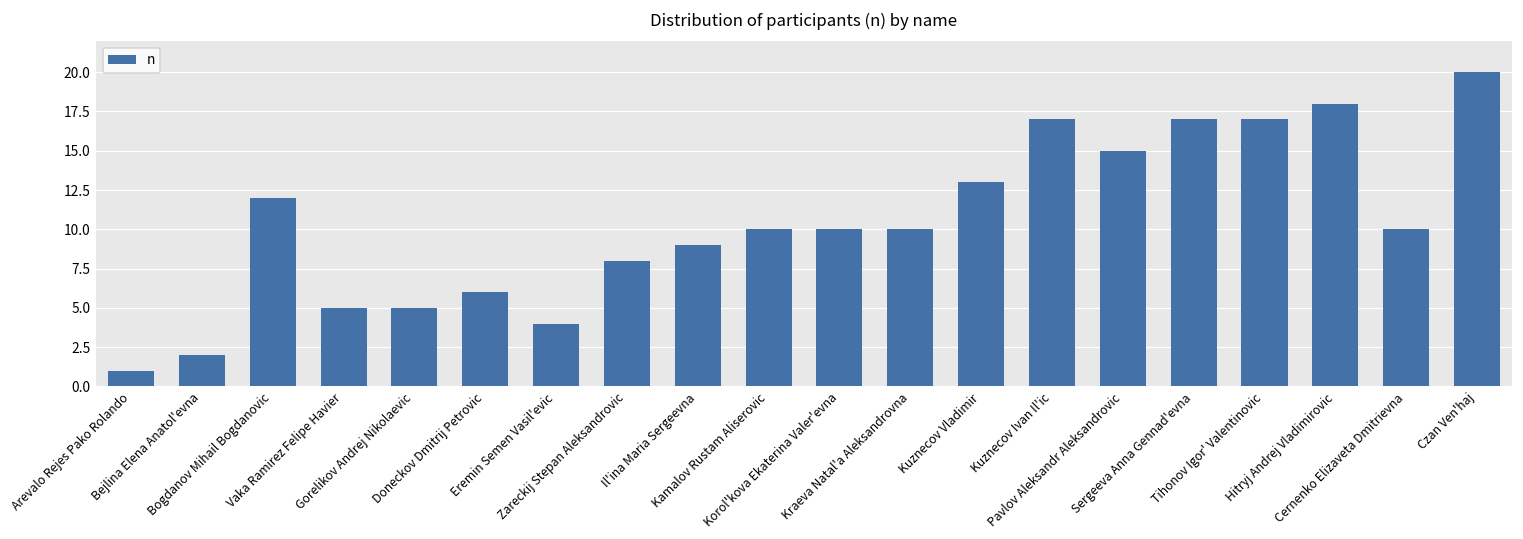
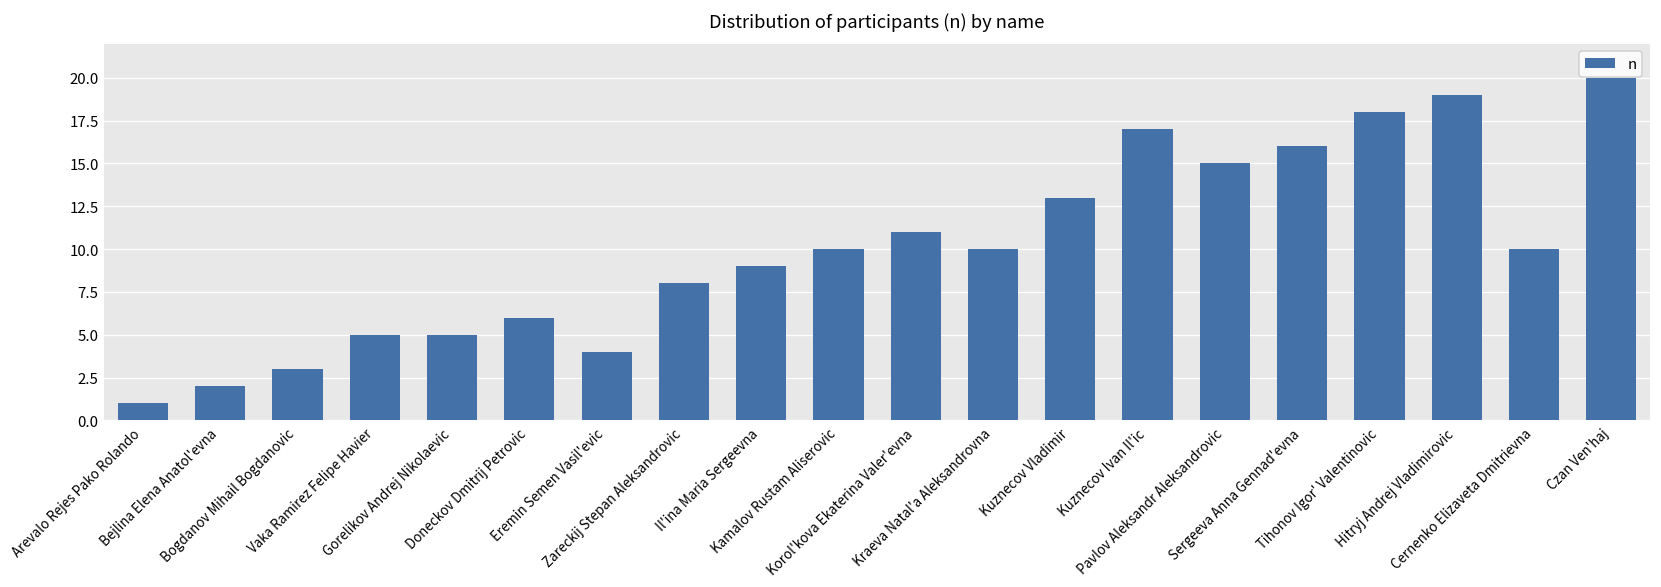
  {
    "Arevalo Rejes Pako Rolando": 1,
    "Bejlina Elena Anatol'evna": 2,
-   "Bogdanov Mihail Bogdanovic": 12,
+   "Bogdanov Mihail Bogdanovic": 3,
    "Vaka Ramirez Felipe Havier": 5,
    "Gorelikov Andrej Nikolaevic": 5,
    "Doneckov Dmitrij Petrovic": 6,
    "Eremin Semen Vasil'evic": 4,
    "Zareckij Stepan Aleksandrovic": 8,
    "Il'ina Maria Sergeevna": 9,
    "Kamalov Rustam Aliserovic": 10,
-   "Korol'kova Ekaterina Valer'evna": 10,
+   "Korol'kova Ekaterina Valer'evna": 11,
    "Kraeva Natal'a Aleksandrovna": 10,
    "Kuznecov Vladimir": 13,
    "Kuznecov Ivan Il'ic": 17,
    "Pavlov Aleksandr Aleksandrovic": 15,
-   "Sergeeva Anna Gennad'evna": 17,
-   "Tihonov Igor' Valentinovic": 17,
-   "Hitryj Andrej Vladimirovic": 18,
+   "Sergeeva Anna Gennad'evna": 16,
+   "Tihonov Igor' Valentinovic": 18,
+   "Hitryj Andrej Vladimirovic": 19,
    "Cernenko Elizaveta Dmitrievna": 10,
    "Czan Ven'haj": 20
  }
